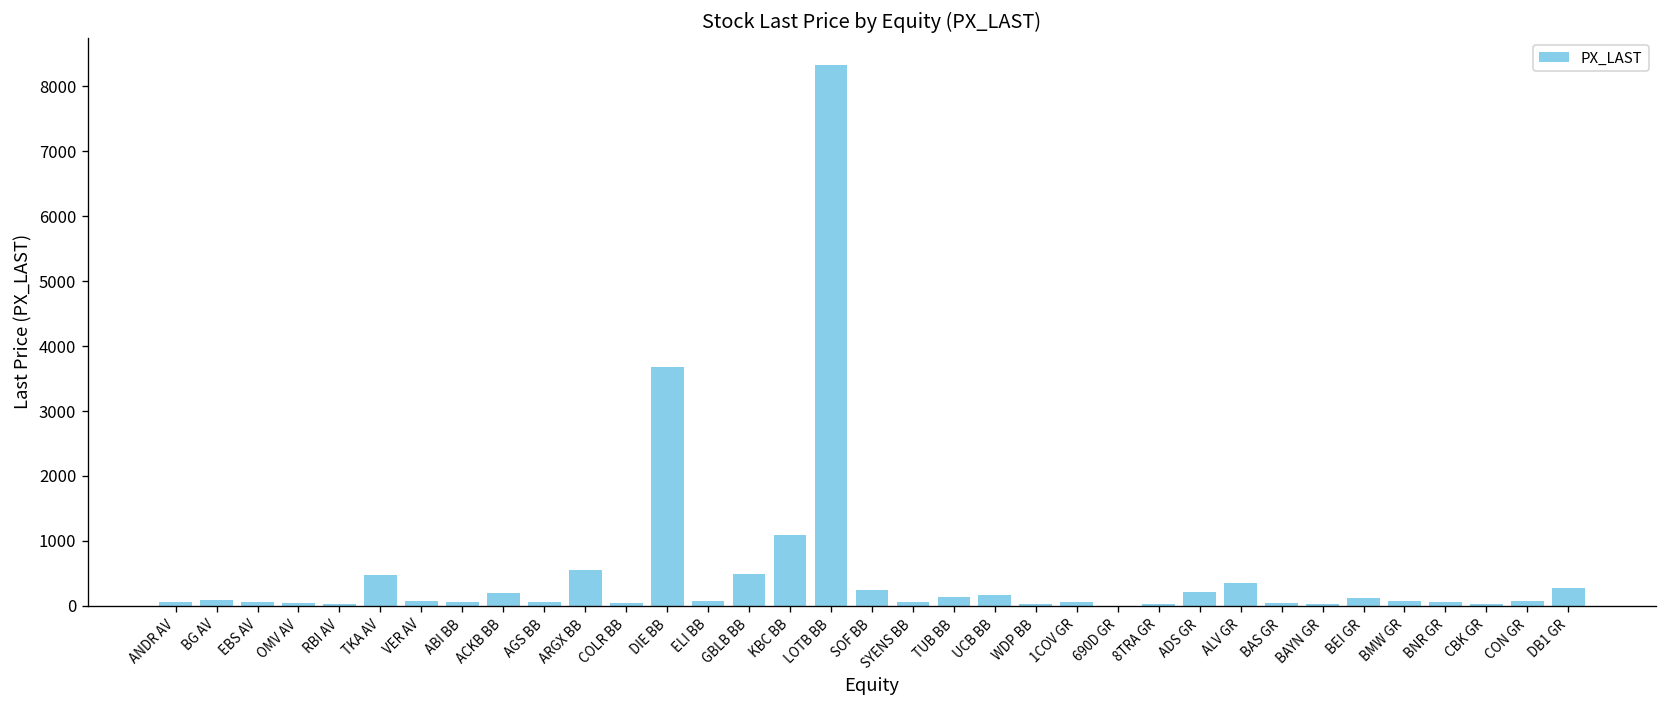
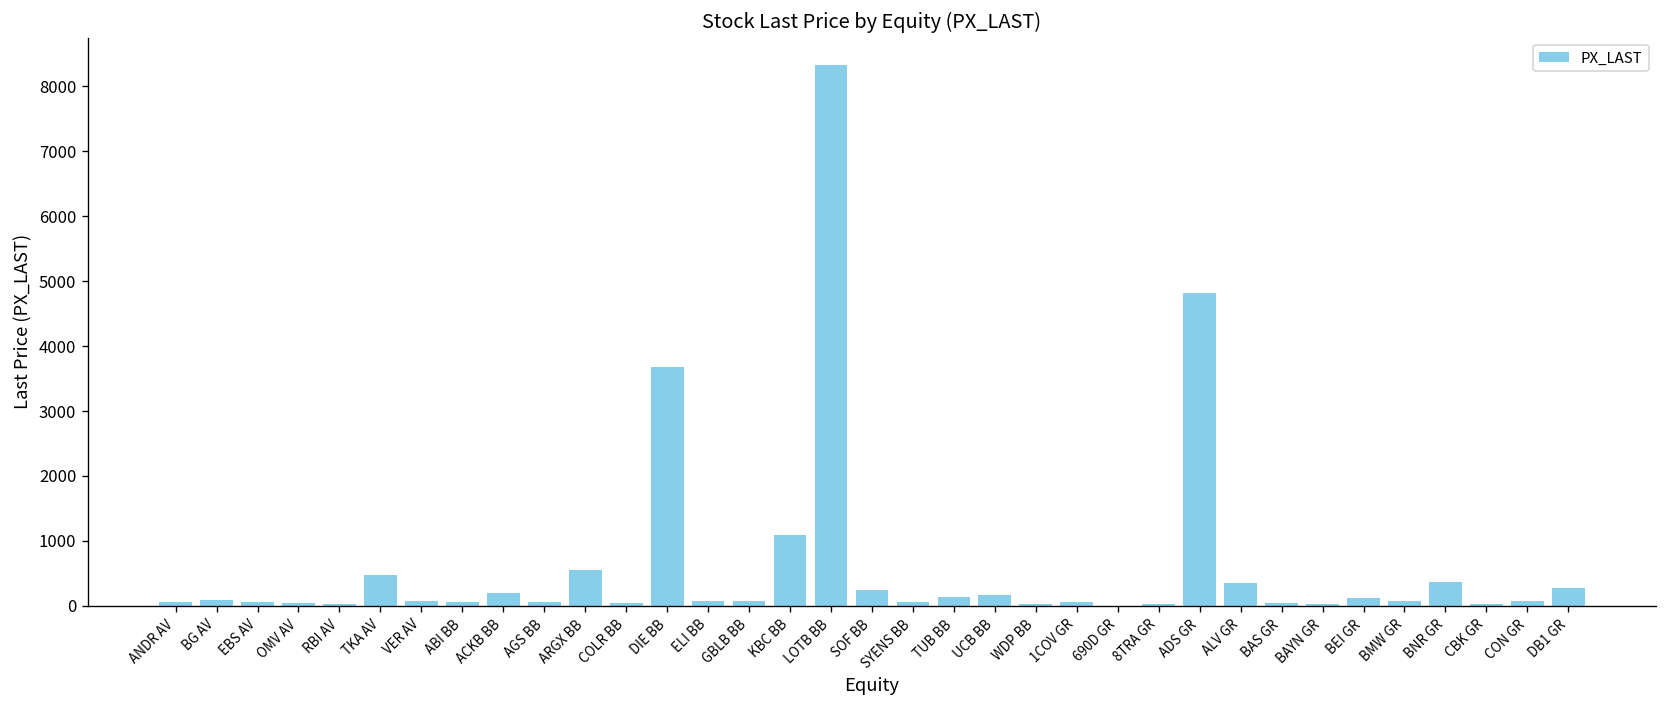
  {
    "ANDR AV": 100,
    "BG AV": 100,
    "EBS AV": 100,
    "OMV AV": 0,
    "TKA AV": 500,
    "VER AV": 100,
    "ABI BB": 100,
    "ACKB BB": 200,
    "AGS BB": 100,
    "ARGX BB": 600,
    "DIE BB": 3700,
    "ELI BB": 100,
-   "GBLB BB": 500,
+   "GBLB BB": 100,
    "KBC BB": 1100,
    "LOTB BB": 8300,
    "SOF BB": 200,
    "SYENS BB": 100,
    "TUB BB": 100,
    "UCB BB": 200,
    "1COV GR": 100,
-   "ADS GR": 200,
+   "ADS GR": 4800,
    "ALV GR": 400,
    "BAS GR": 0,
    "BEI GR": 100,
    "BMW GR": 100,
-   "BNR GR": 100,
+   "BNR GR": 400,
    "CON GR": 100,
    "DB1 GR": 300
  }
